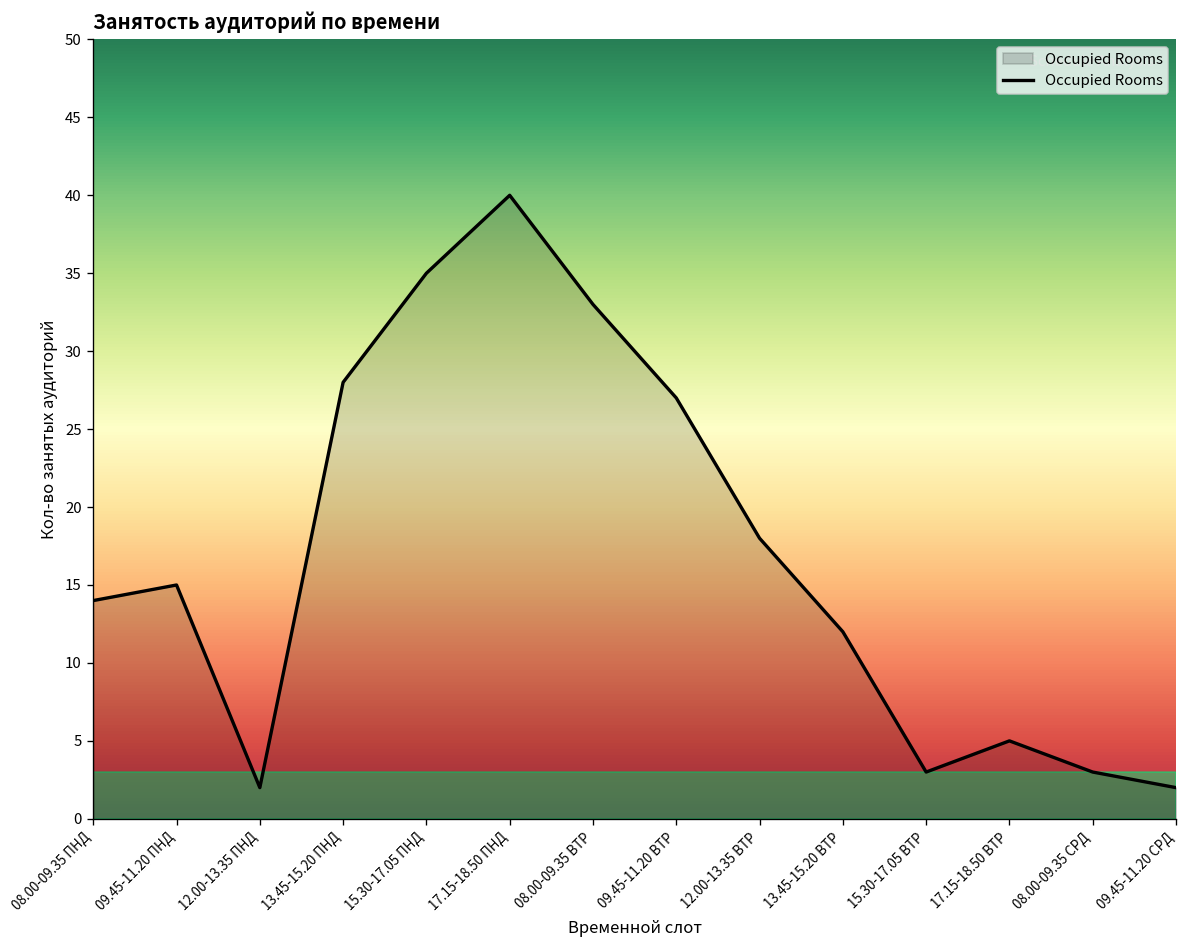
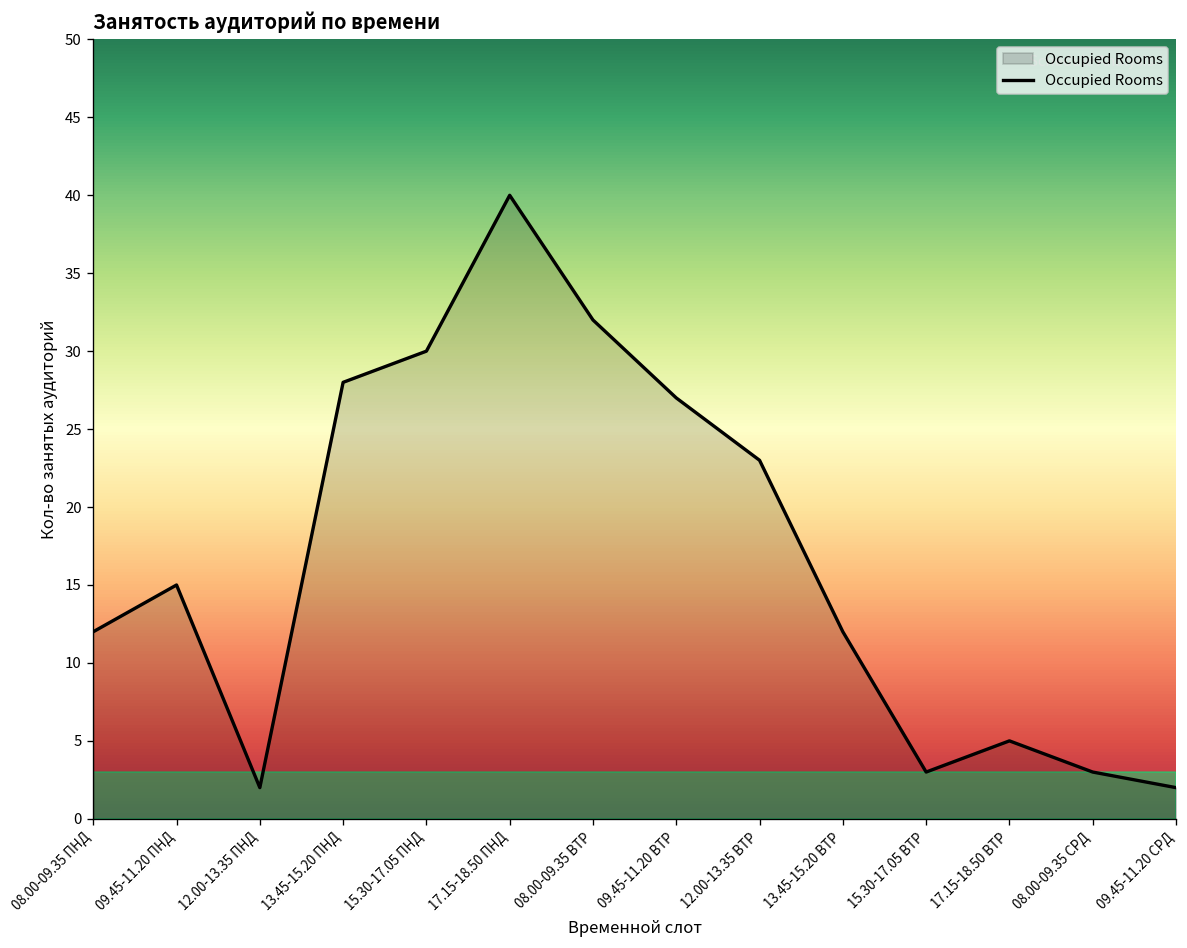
  {
-   "08.00-09.35 ПНД": 14,
+   "08.00-09.35 ПНД": 12,
    "09.45-11.20 ПНД": 15,
    "13.45-15.20 ПНД": 28,
-   "15.30-17.05 ПНД": 35,
+   "15.30-17.05 ПНД": 30,
    "17.15-18.50 ПНД": 40,
-   "08.00-09.35 ВТР": 33,
+   "08.00-09.35 ВТР": 32,
    "09.45-11.20 ВТР": 27,
-   "12.00-13.35 ВТР": 18,
+   "12.00-13.35 ВТР": 23,
    "13.45-15.20 ВТР": 12,
    "17.15-18.50 ВТР": 5
  }
